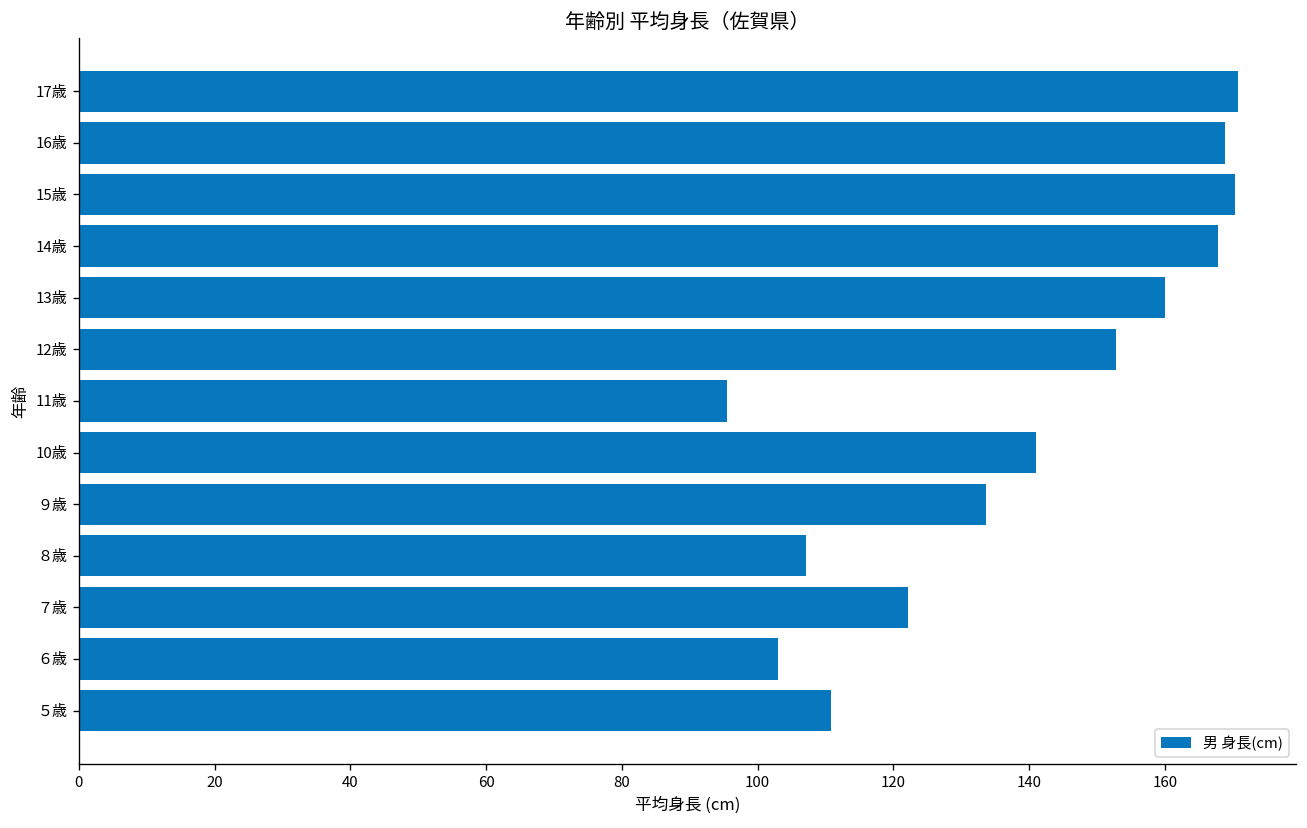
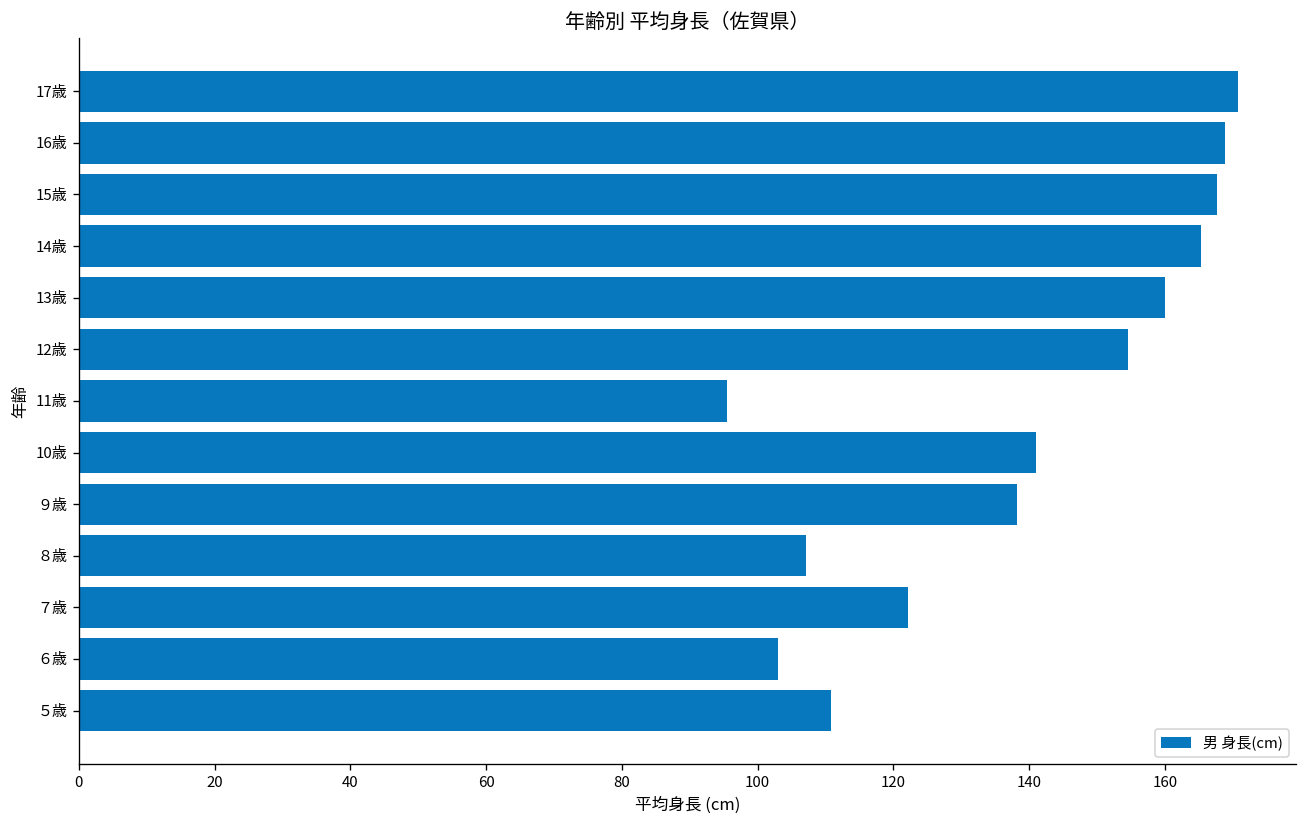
  {
    "17歳": 171,
    "16歳": 169,
-   "15歳": 170,
-   "14歳": 168,
+   "15歳": 168,
+   "14歳": 165,
    "13歳": 160,
-   "12歳": 153,
+   "12歳": 155,
    "11歳": 96,
    "10歳": 141,
-   "９歳": 134,
+   "９歳": 138,
    "８歳": 107,
    "７歳": 122,
    "６歳": 103,
    "５歳": 111
  }
